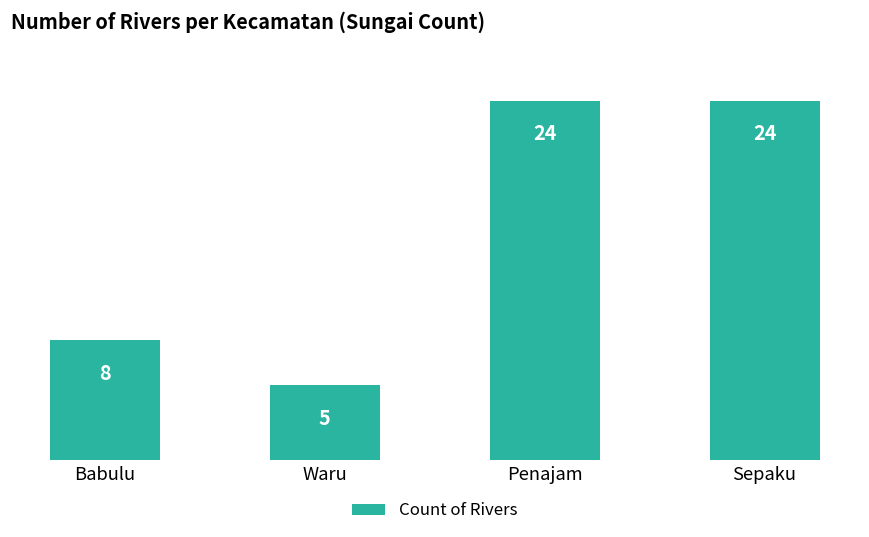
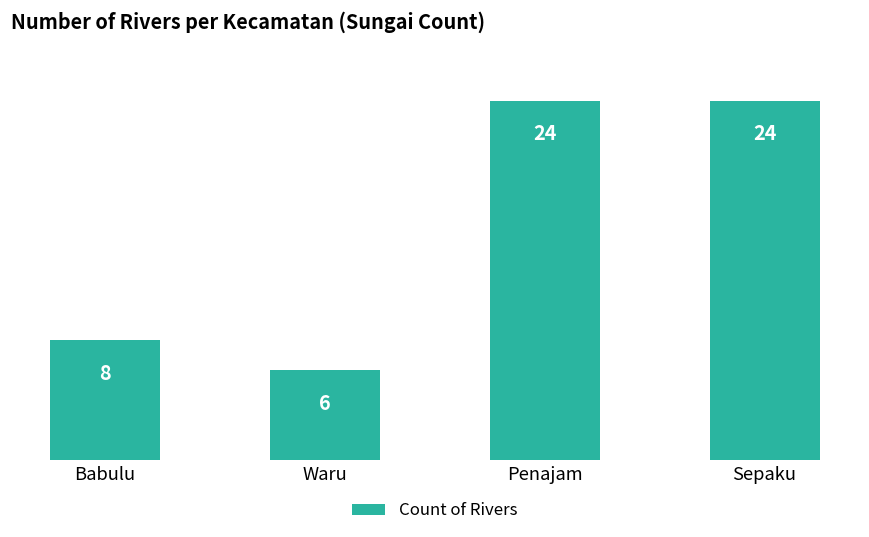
  {
    "Babulu": 8,
-   "Waru": 5,
+   "Waru": 6,
    "Penajam": 24,
    "Sepaku": 24
  }
